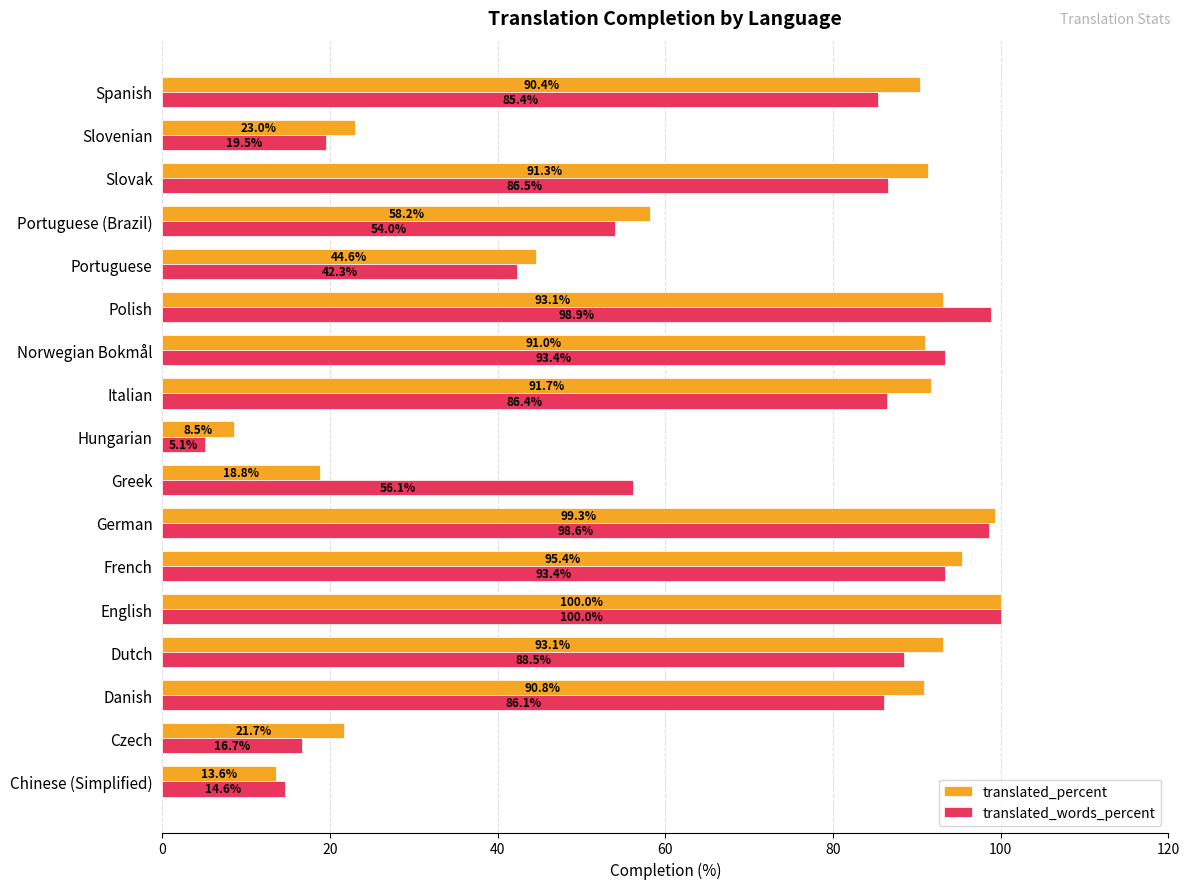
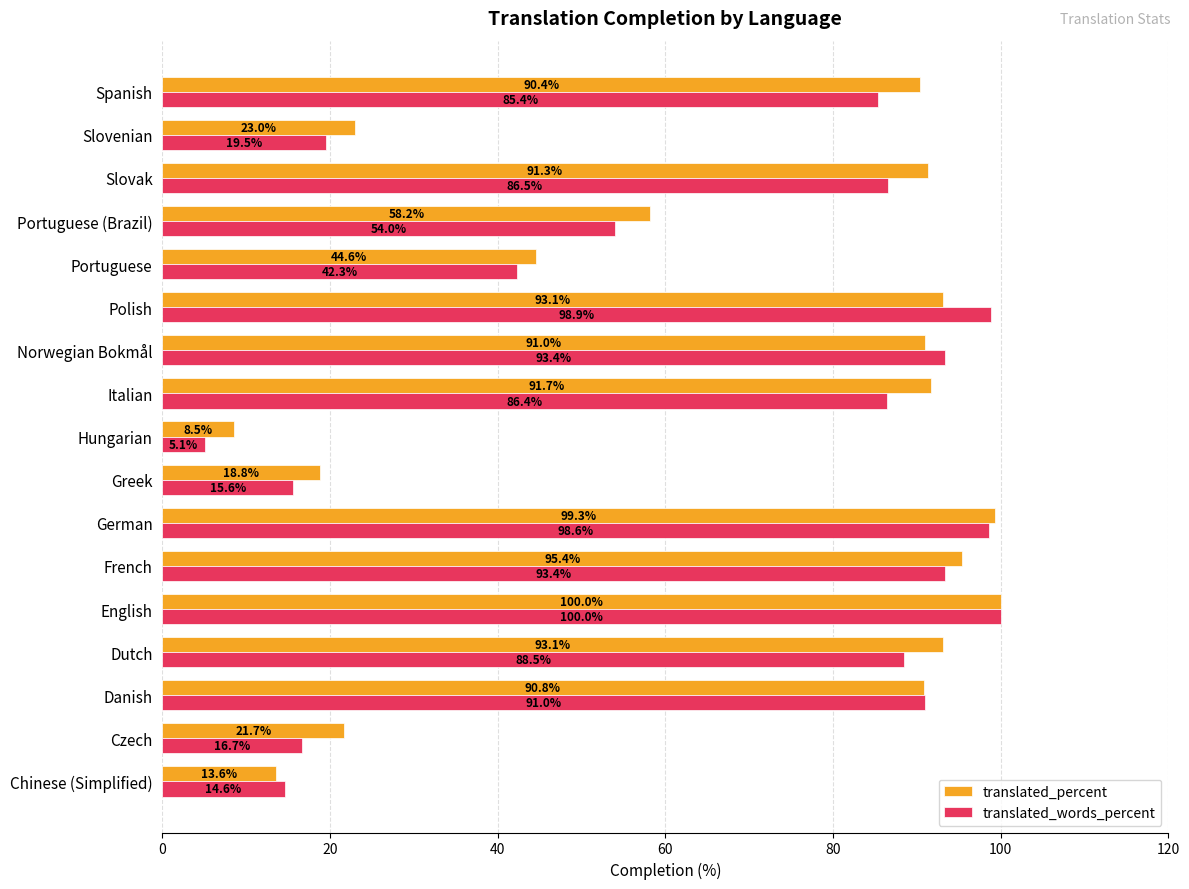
  {
    "translated_percent": {
      "Spanish": "90.4%",
      "Slovenian": "23.0%",
      "Slovak": "91.3%",
      "Portuguese (Brazil)": "58.2%",
      "Portuguese": "44.6%",
      "Polish": "93.1%",
      "Norwegian Bokmål": "91.0%",
      "Italian": "91.7%",
      "Hungarian": "8.5%",
      "Greek": "18.8%",
      "German": "99.3%",
      "French": "95.4%",
      "English": "100.0%",
      "Dutch": "93.1%",
      "Danish": "90.8%",
      "Czech": "21.7%",
      "Chinese (Simplified)": "13.6%"
    },
    "translated_words_percent": {
      "Spanish": "85.4%",
      "Slovenian": "19.5%",
      "Slovak": "86.5%",
      "Portuguese (Brazil)": "54.0%",
      "Portuguese": "42.3%",
      "Polish": "98.9%",
      "Norwegian Bokmål": "93.4%",
      "Italian": "86.4%",
      "Hungarian": "5.1%",
-     "Greek": "56.1%",
+     "Greek": "15.6%",
      "German": "98.6%",
      "French": "93.4%",
      "English": "100.0%",
      "Dutch": "88.5%",
-     "Danish": "86.1%",
+     "Danish": "91.0%",
      "Czech": "16.7%",
      "Chinese (Simplified)": "14.6%"
    }
  }
